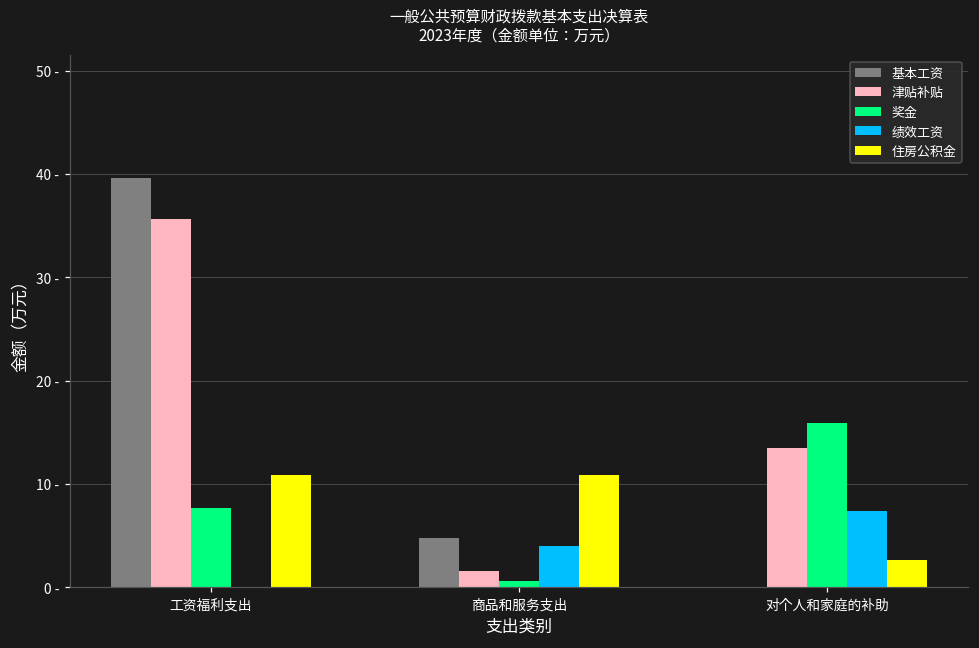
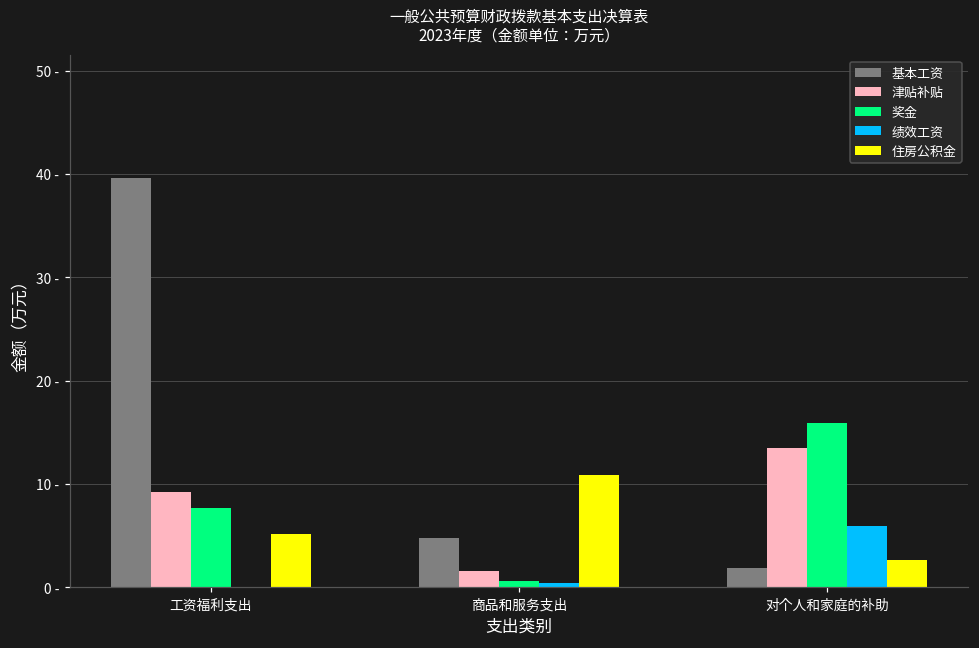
  {
    "基本工资": {
      "工资福利支出": "40 -",
      "商品和服务支出": "5 -",
-     "对个人和家庭的补助": "0 -"
+     "对个人和家庭的补助": "2 -"
    },
    "津贴补贴": {
-     "工资福利支出": "36 -",
+     "工资福利支出": "9 -",
      "商品和服务支出": "2 -",
      "对个人和家庭的补助": "13 -"
    },
    "奖金": {
      "工资福利支出": "8 -",
      "商品和服务支出": "1 -",
      "对个人和家庭的补助": "16 -"
    },
    "绩效工资": {
      "工资福利支出": "0 -",
-     "商品和服务支出": "4 -",
-     "对个人和家庭的补助": "7 -"
+     "商品和服务支出": "0 -",
+     "对个人和家庭的补助": "6 -"
    },
    "住房公积金": {
-     "工资福利支出": "11 -",
+     "工资福利支出": "5 -",
      "商品和服务支出": "11 -",
      "对个人和家庭的补助": "3 -"
    }
  }
